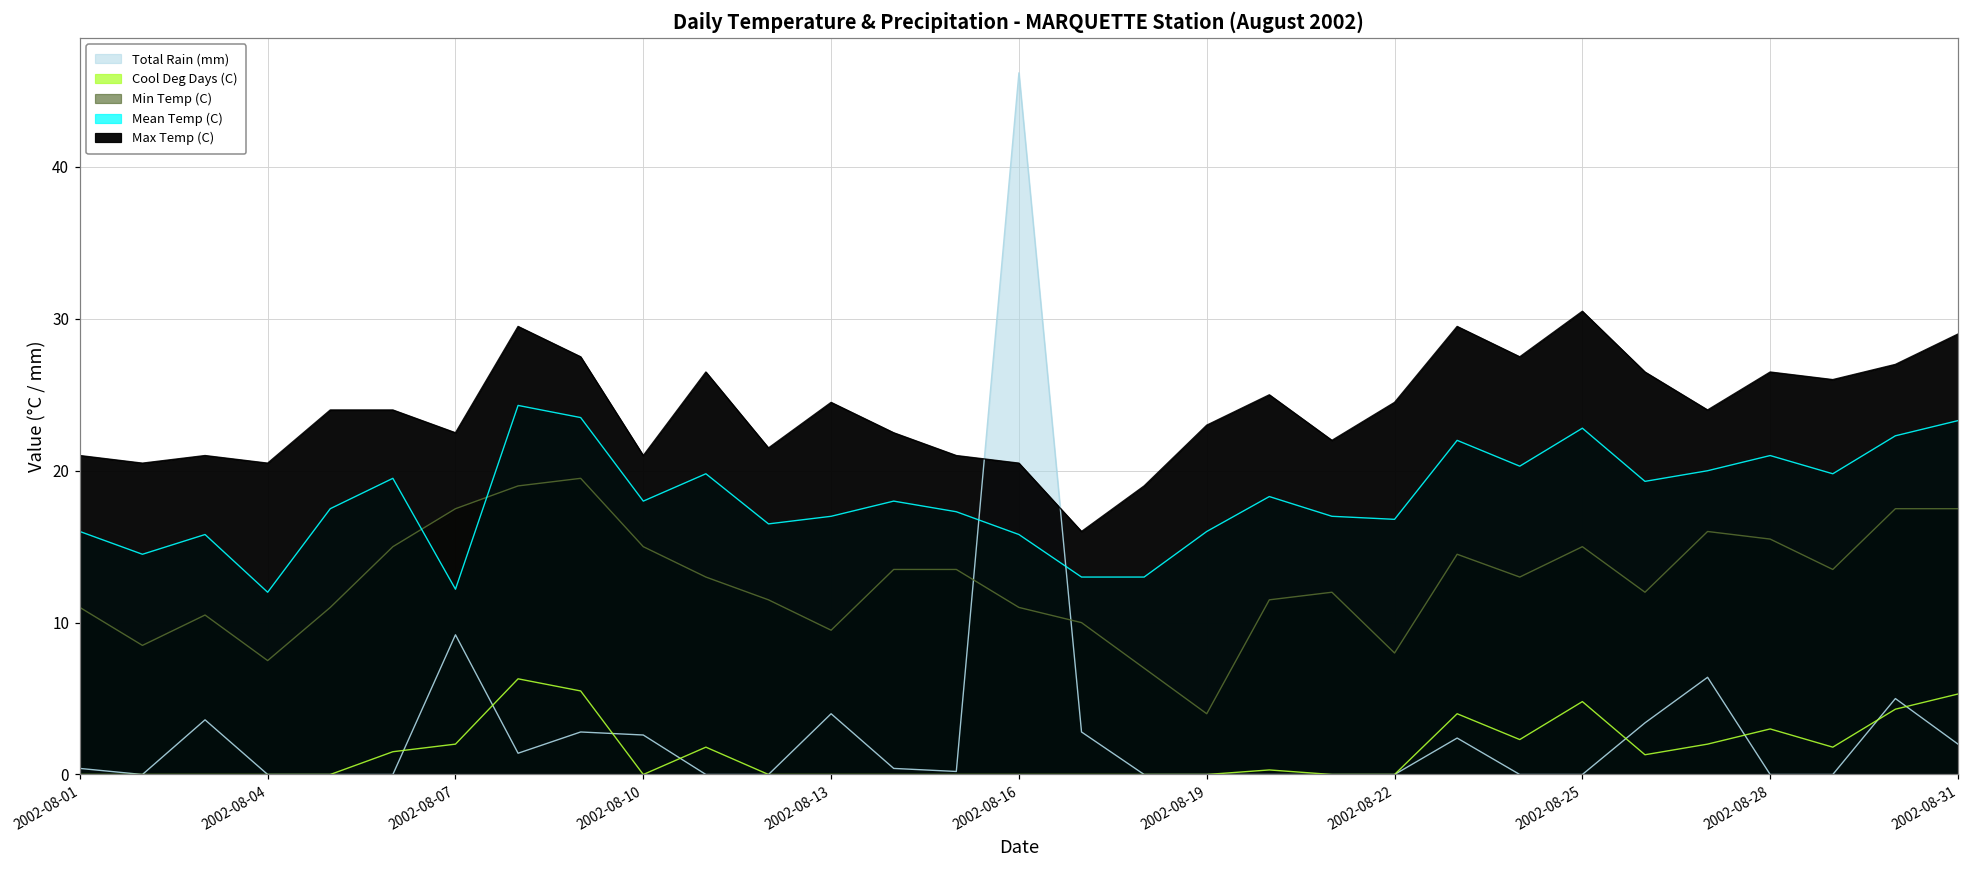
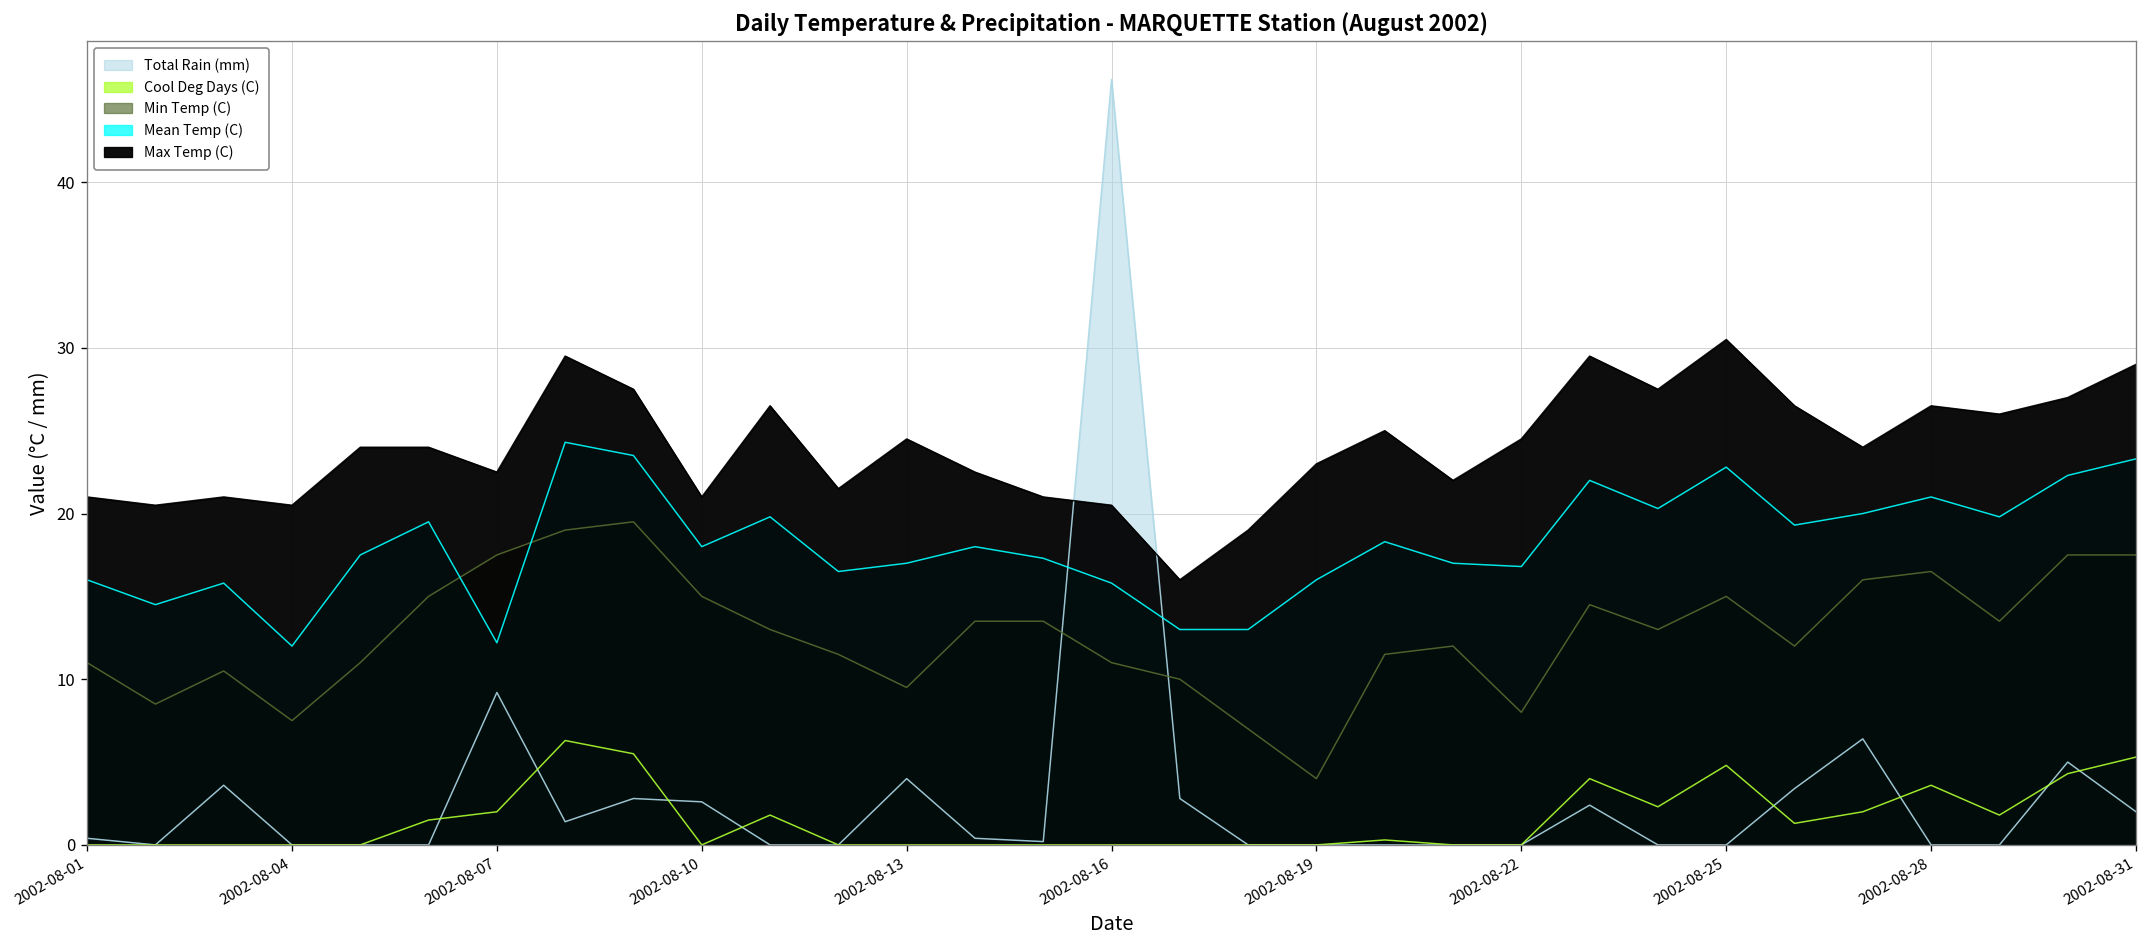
  {
    "Total Rain (mm)": {
      "2002-08-01": 0.4,
      "2002-08-07": 9.2,
      "2002-08-10": 2.6,
      "2002-08-13": 4.0,
      "2002-08-16": 46.2,
      "2002-08-25": 0.0,
      "2002-08-28": 0.0,
      "2002-08-31": 2.0
    },
    "Cool Deg Days (C)": {
      "2002-08-01": 0.0,
      "2002-08-07": 2.0,
      "2002-08-10": 0.0,
      "2002-08-13": 0.0,
      "2002-08-16": 0.0,
      "2002-08-25": 4.8,
-     "2002-08-28": 3.0,
+     "2002-08-28": 3.6,
      "2002-08-31": 5.3
    },
    "Min Temp (C)": {
      "2002-08-01": 11.0,
      "2002-08-04": 7.5,
      "2002-08-07": 17.5,
      "2002-08-10": 15.0,
      "2002-08-13": 9.5,
      "2002-08-16": 11.0,
      "2002-08-19": 4.0,
      "2002-08-22": 8.0,
      "2002-08-25": 15.0,
-     "2002-08-28": 15.5,
+     "2002-08-28": 16.5,
      "2002-08-31": 17.5
    },
    "Mean Temp (C)": {
      "2002-08-01": 16.0,
      "2002-08-04": 12.0,
      "2002-08-07": 12.2,
      "2002-08-10": 18.0,
      "2002-08-13": 17.0,
      "2002-08-16": 15.8,
      "2002-08-19": 16.0,
      "2002-08-22": 16.8,
      "2002-08-25": 22.8,
      "2002-08-28": 21.0,
      "2002-08-31": 23.3
    },
    "Max Temp (C)": {
      "2002-08-01": 21.0,
      "2002-08-04": 20.5,
      "2002-08-07": 22.5,
      "2002-08-10": 21.0,
      "2002-08-13": 24.5,
      "2002-08-16": 20.5,
      "2002-08-19": 23.0,
      "2002-08-22": 24.5,
      "2002-08-25": 30.5,
      "2002-08-28": 26.5,
      "2002-08-31": 29.0
    }
  }
